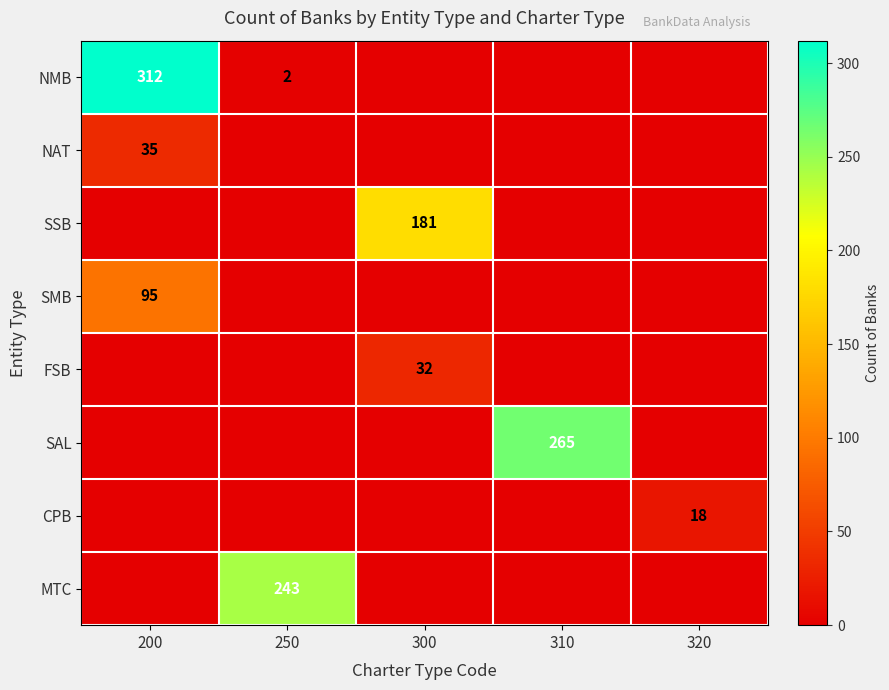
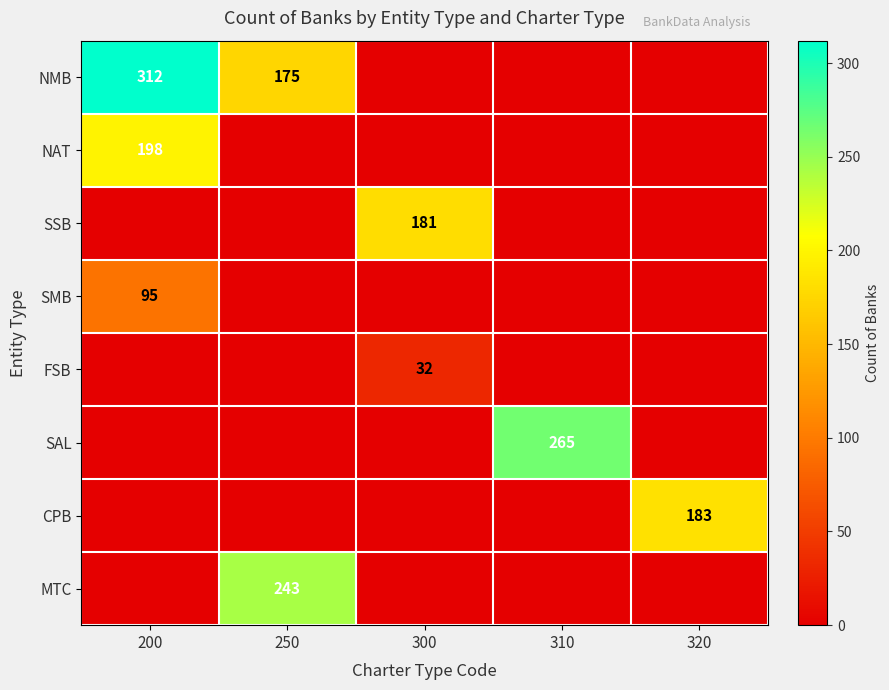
  {
    "NMB": {
      "200": 312,
-     "250": 2
+     "250": 175
    },
    "NAT": {
-     "200": 35
+     "200": 198
    },
    "SSB": {
      "300": 181
    },
    "SMB": {
      "200": 95
    },
    "FSB": {
      "300": 32
    },
    "SAL": {
      "310": 265
    },
    "CPB": {
-     "320": 18
+     "320": 183
    },
    "MTC": {
      "250": 243
    }
  }
